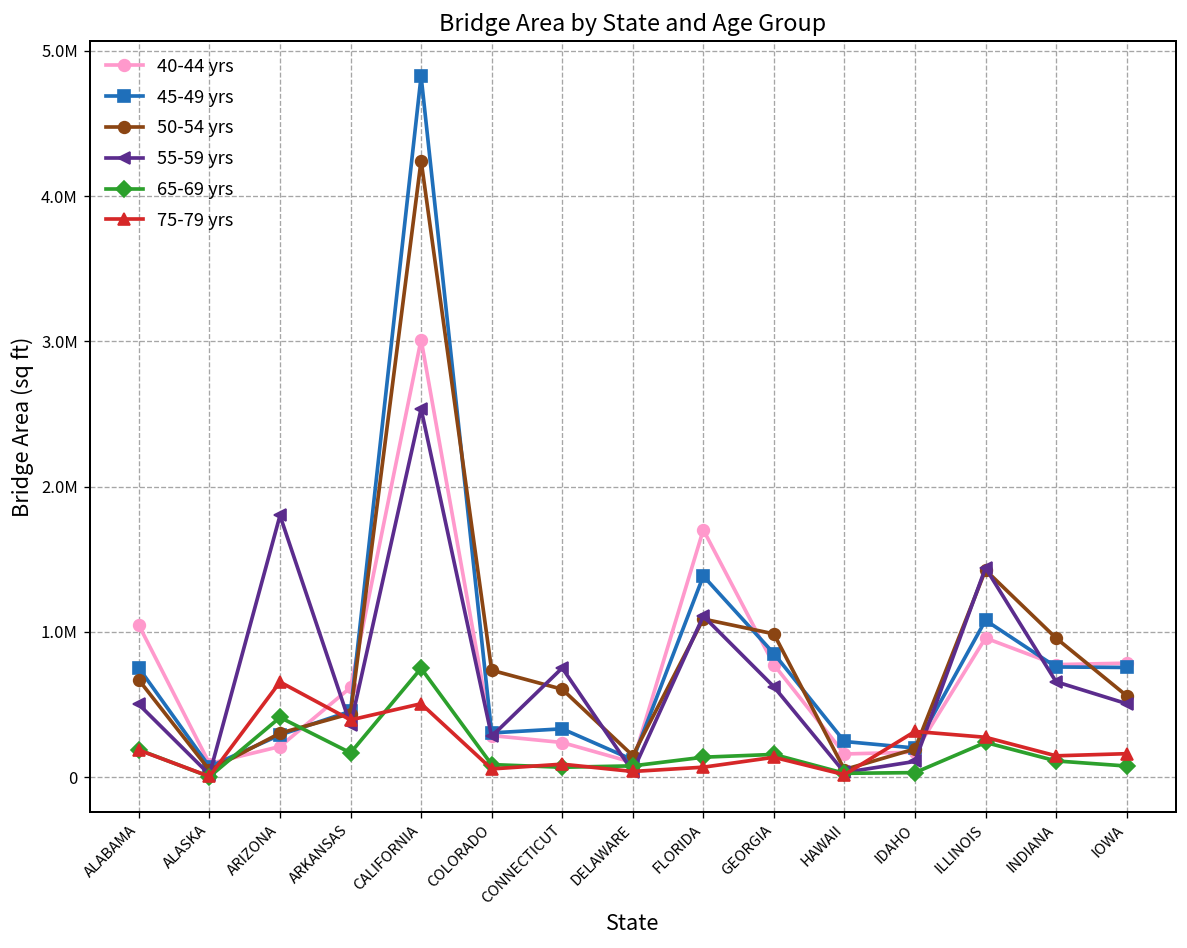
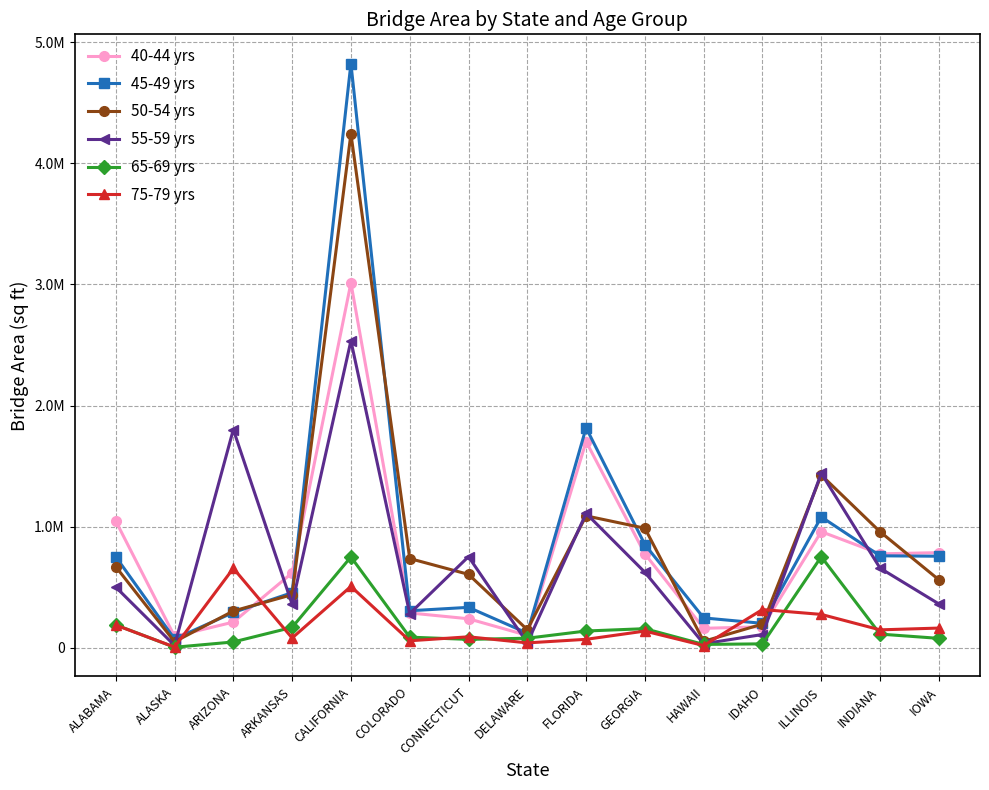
  {
    "40-44 yrs": {
      "ALABAMA": 1050000,
      "ALASKA": 90000,
      "ARIZONA": 210000,
      "ARKANSAS": 620000,
      "CALIFORNIA": 3010000,
      "CONNECTICUT": 240000,
      "FLORIDA": 1700000,
      "GEORGIA": 770000,
      "HAWAII": 160000,
      "IDAHO": 170000,
      "ILLINOIS": 960000,
      "IOWA": 790000
    },
    "45-49 yrs": {
      "ALABAMA": 750000,
      "ALASKA": 70000,
      "CALIFORNIA": 4830000,
      "CONNECTICUT": 330000,
-     "FLORIDA": 1390000,
+     "FLORIDA": 1820000,
      "GEORGIA": 850000,
      "HAWAII": 250000,
      "ILLINOIS": 1080000,
      "IOWA": 760000
    },
    "50-54 yrs": {
      "ALABAMA": 670000,
      "ALASKA": 50000,
      "CALIFORNIA": 4240000,
      "COLORADO": 740000,
      "CONNECTICUT": 610000,
      "DELAWARE": 150000,
      "GEORGIA": 990000,
      "INDIANA": 960000,
      "IOWA": 560000
    },
    "55-59 yrs": {
      "ALABAMA": 500000,
      "ARIZONA": 1800000,
      "ARKANSAS": 360000,
      "CALIFORNIA": 2540000,
      "CONNECTICUT": 750000,
      "GEORGIA": 620000,
      "IDAHO": 110000,
      "INDIANA": 660000,
-     "IOWA": 510000
+     "IOWA": 360000
    },
    "65-69 yrs": {
-     "ARIZONA": 410000,
+     "ARIZONA": 50000,
      "ARKANSAS": 170000,
      "CALIFORNIA": 750000,
      "COLORADO": 90000,
      "CONNECTICUT": 70000,
      "DELAWARE": 80000,
      "FLORIDA": 140000,
      "IDAHO": 30000,
-     "ILLINOIS": 240000,
+     "ILLINOIS": 750000,
      "INDIANA": 110000,
      "IOWA": 80000
    },
    "75-79 yrs": {
      "ARIZONA": 660000,
-     "ARKANSAS": 390000,
+     "ARKANSAS": 80000,
      "CALIFORNIA": 510000,
      "COLORADO": 60000,
      "CONNECTICUT": 90000,
      "FLORIDA": 70000,
      "IDAHO": 320000,
      "ILLINOIS": 270000,
      "INDIANA": 150000,
      "IOWA": 160000
    }
  }
